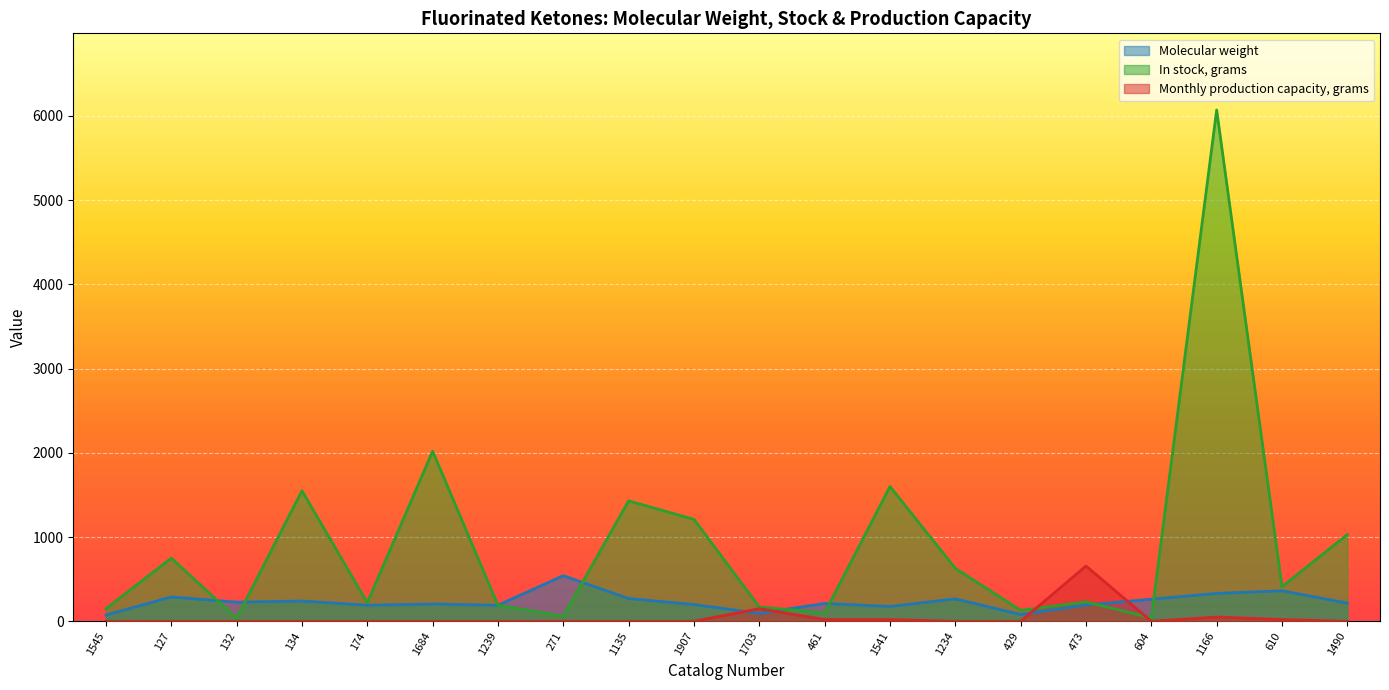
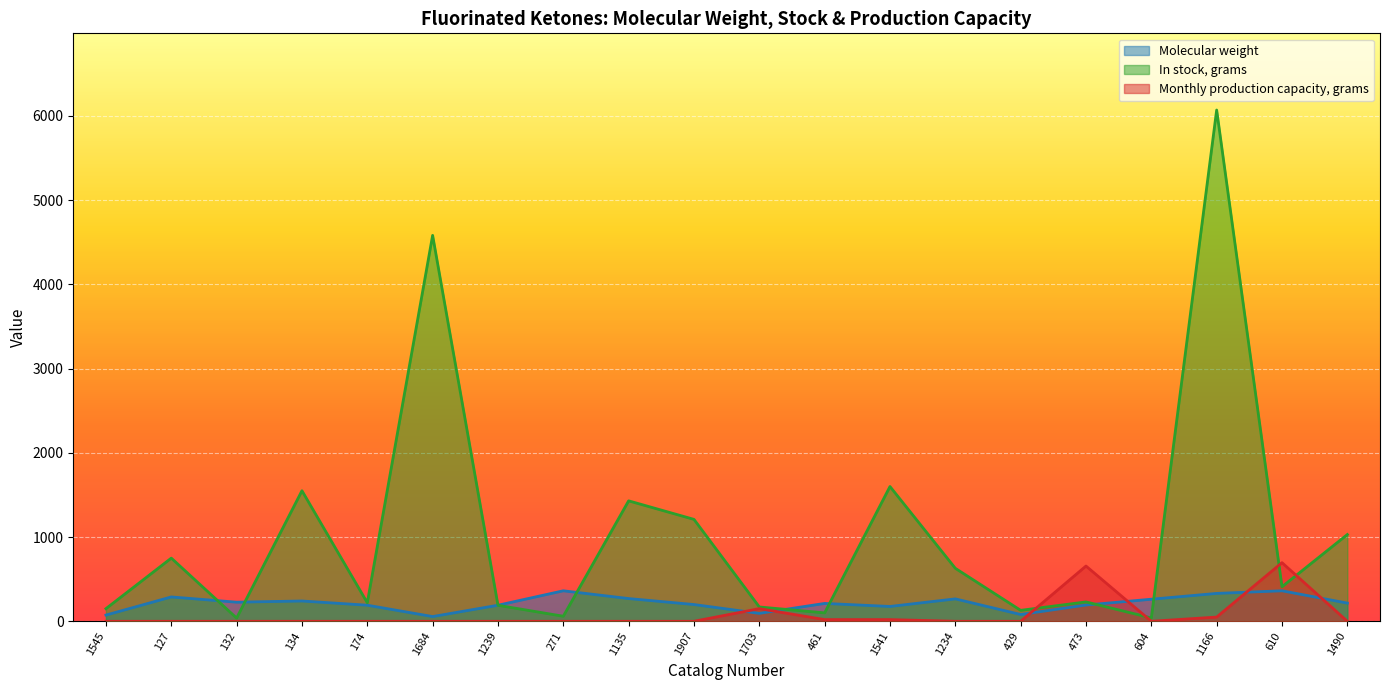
  {
    "Molecular weight": {
      "1545": 100,
      "127": 300,
      "132": 200,
      "134": 200,
-     "1684": 200,
-     "271": 500,
+     "1684": 100,
+     "271": 400,
      "1135": 300,
      "1907": 200,
      "1703": 100,
      "461": 200,
      "1541": 200,
      "1234": 300,
      "429": 100,
      "473": 200,
      "604": 300,
      "1166": 300,
      "610": 400,
      "1490": 200
    },
    "In stock, grams": {
      "1545": 200,
      "127": 800,
      "132": 0,
      "134": 1600,
-     "1684": 2000,
+     "1684": 4600,
      "271": 100,
      "1135": 1400,
      "1907": 1200,
      "461": 100,
      "1541": 1600,
      "1234": 600,
      "429": 100,
      "473": 200,
      "604": 0,
      "1166": 6100,
      "610": 400,
      "1490": 1000
    },
    "Monthly production capacity, grams": {
      "1545": 0,
      "127": 0,
      "132": 0,
      "134": 0,
      "174": 0,
      "1684": 0,
      "1239": 0,
      "271": 0,
      "1135": 0,
      "1907": 0,
      "461": 0,
      "1541": 0,
      "1234": 0,
      "429": 0,
      "473": 700,
      "604": 0,
      "1166": 100,
-     "610": 0,
+     "610": 700,
      "1490": 0
    }
  }
